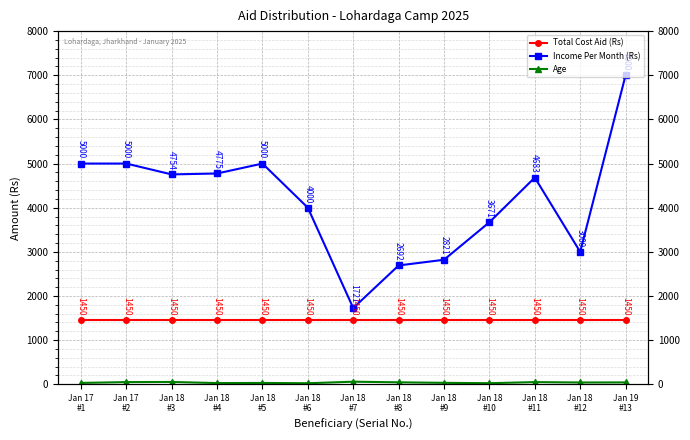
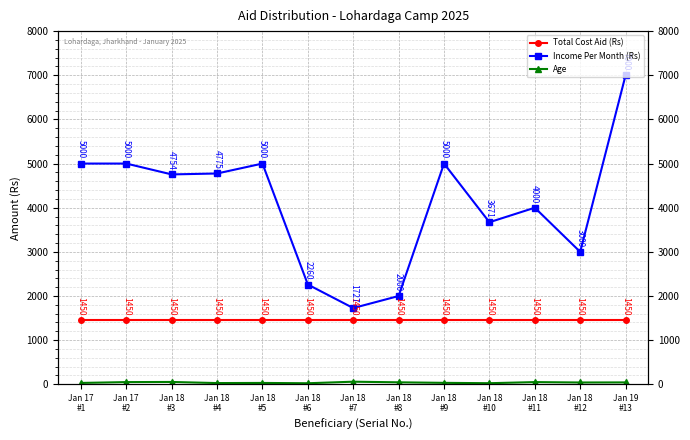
  {
    "Total Cost Aid (Rs)": {
      "Jan 17 #1": 1450,
      "Jan 17 #2": 1450,
      "Jan 18 #3": 1450,
      "Jan 18 #4": 1450,
      "Jan 18 #5": 1450,
      "Jan 18 #6": 1450,
      "Jan 18 #9": 1450,
      "Jan 18 #10": 1450,
      "Jan 18 #11": 1450,
      "Jan 18 #12": 1450,
      "Jan 19 #13": 1450
    },
    "Income Per Month (Rs)": {
      "Jan 17 #1": 5000,
      "Jan 17 #2": 5000,
      "Jan 18 #3": 4754,
      "Jan 18 #4": 4775,
      "Jan 18 #5": 5000,
-     "Jan 18 #6": 4000,
-     "Jan 18 #8": 2692,
-     "Jan 18 #9": 2821,
+     "Jan 18 #6": 2260,
+     "Jan 18 #8": 2000,
+     "Jan 18 #9": 5000,
      "Jan 18 #10": 3671,
-     "Jan 18 #11": 4683,
+     "Jan 18 #11": 4000,
      "Jan 18 #12": 3000
    },
    "Age": {
      "Jan 17 #1": 0,
      "Jan 17 #2": 100,
      "Jan 18 #3": 100,
      "Jan 18 #4": 0,
      "Jan 18 #5": 0,
      "Jan 18 #6": 0,
      "Jan 18 #7": 100,
      "Jan 18 #8": 0,
      "Jan 18 #9": 0,
      "Jan 18 #10": 0,
      "Jan 18 #11": 100,
      "Jan 18 #12": 0,
      "Jan 19 #13": 0
    }
  }
